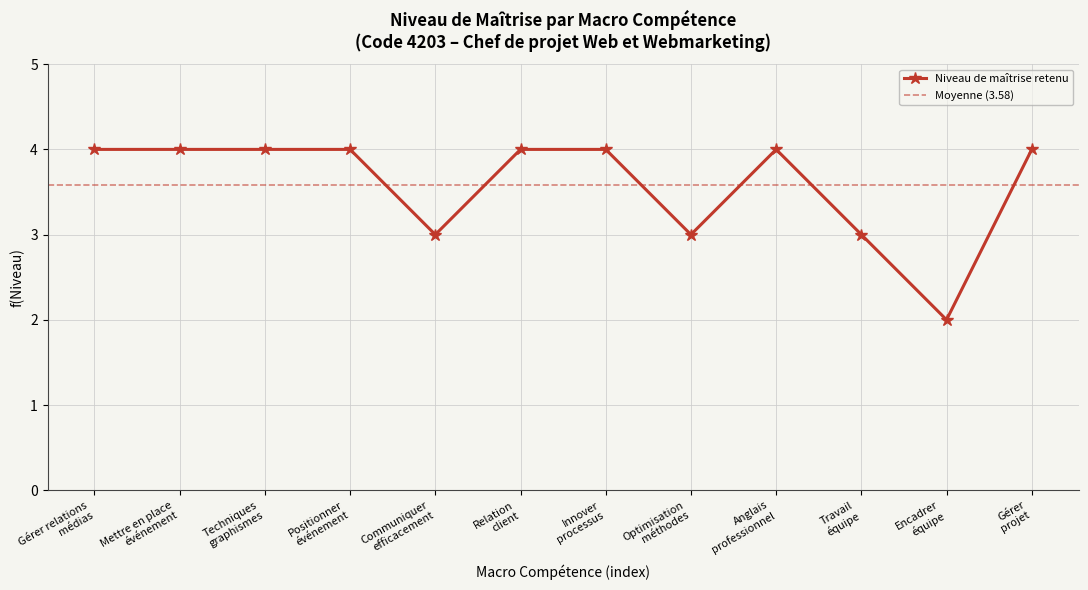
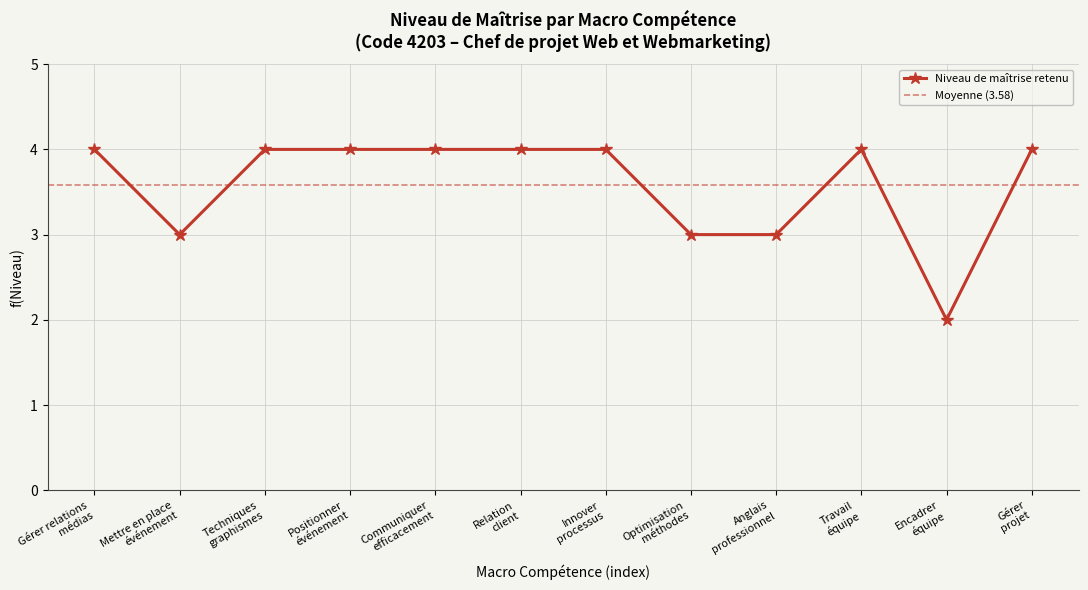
  {
    "Gérer relations médias": 4,
-   "Mettre en place événement": 4,
+   "Mettre en place événement": 3,
    "Techniques graphismes": 4,
    "Positionner événement": 4,
-   "Communiquer efficacement": 3,
+   "Communiquer efficacement": 4,
    "Relation client": 4,
    "Innover processus": 4,
    "Optimisation méthodes": 3,
-   "Anglais professionnel": 4,
-   "Travail équipe": 3,
+   "Anglais professionnel": 3,
+   "Travail équipe": 4,
    "Encadrer équipe": 2,
    "Gérer projet": 4
  }
